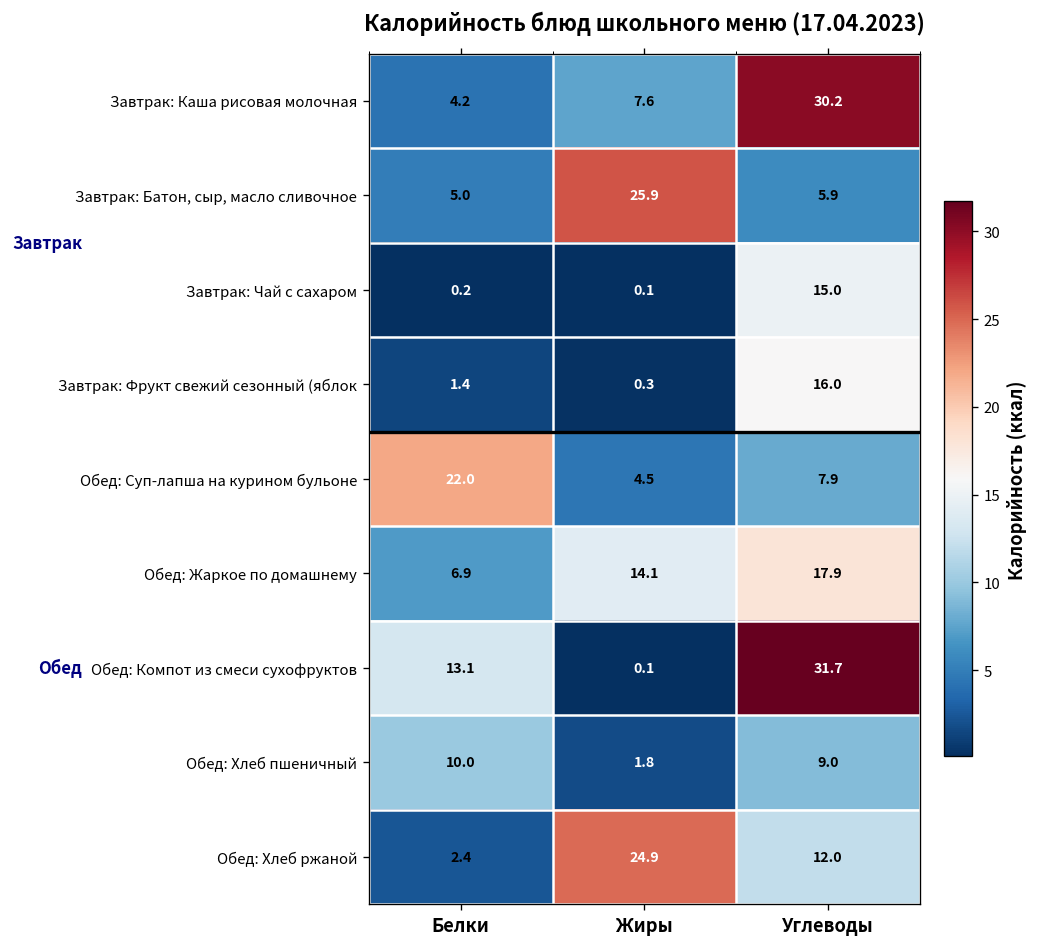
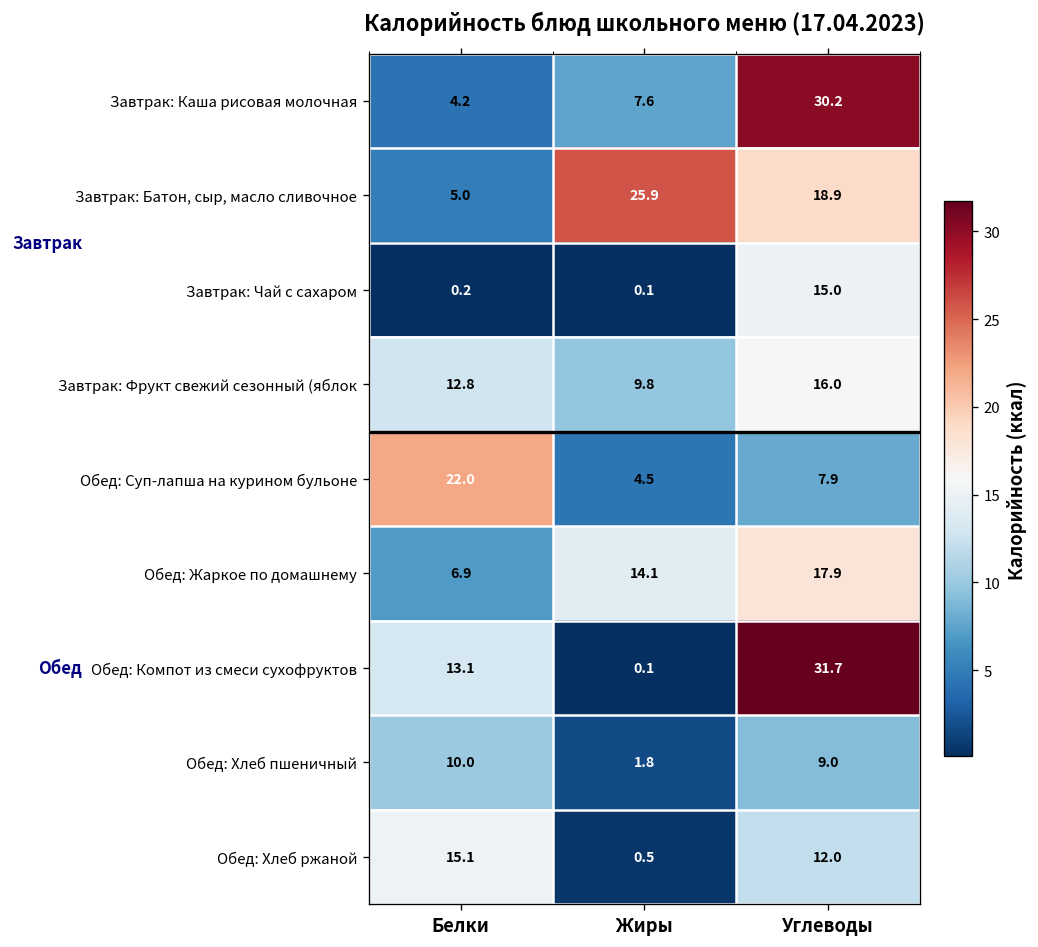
  {
    "Завтрак: Каша рисовая молочная": {
      "Белки": 4.2,
      "Жиры": 7.6,
      "Углеводы": 30.2
    },
    "Завтрак: Батон, сыр, масло сливочное": {
      "Белки": 5.0,
      "Жиры": 25.9,
-     "Углеводы": 5.9
+     "Углеводы": 18.9
    },
    "Завтрак: Чай с сахаром": {
      "Белки": 0.2,
      "Жиры": 0.1,
      "Углеводы": 15.0
    },
    "Завтрак: Фрукт свежий сезонный (яблок": {
-     "Белки": 1.4,
-     "Жиры": 0.3,
+     "Белки": 12.8,
+     "Жиры": 9.8,
      "Углеводы": 16.0
    },
    "Обед: Суп-лапша на курином бульоне": {
      "Белки": 22.0,
      "Жиры": 4.5,
      "Углеводы": 7.9
    },
    "Обед: Жаркое по домашнему": {
      "Белки": 6.9,
      "Жиры": 14.1,
      "Углеводы": 17.9
    },
    "Обед: Компот из смеси сухофруктов": {
      "Белки": 13.1,
      "Жиры": 0.1,
      "Углеводы": 31.7
    },
    "Обед: Хлеб пшеничный": {
      "Белки": 10.0,
      "Жиры": 1.8,
      "Углеводы": 9.0
    },
    "Обед: Хлеб ржаной": {
-     "Белки": 2.4,
-     "Жиры": 24.9,
+     "Белки": 15.1,
+     "Жиры": 0.5,
      "Углеводы": 12.0
    }
  }
